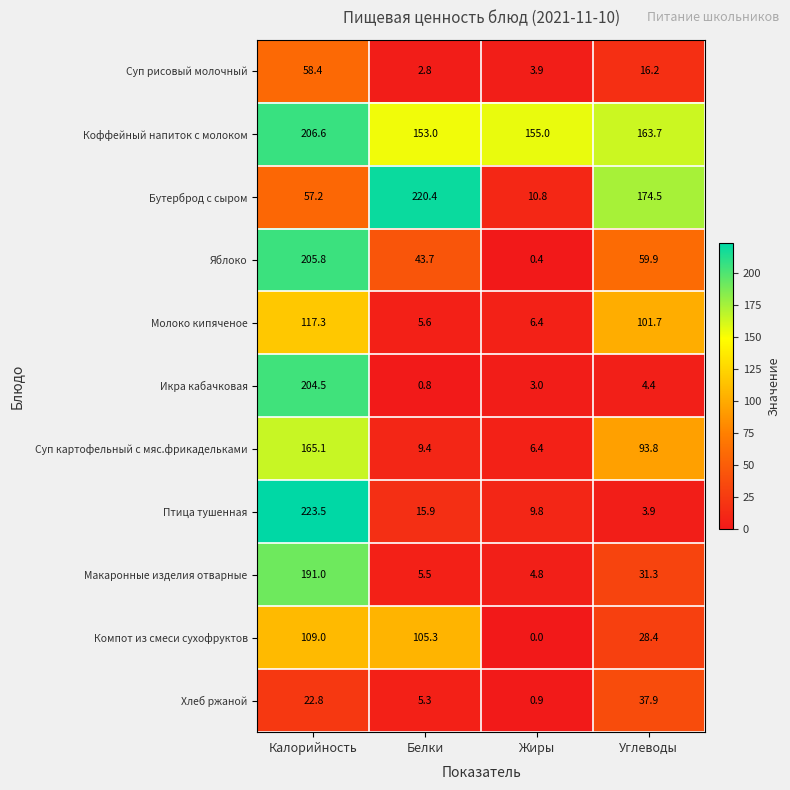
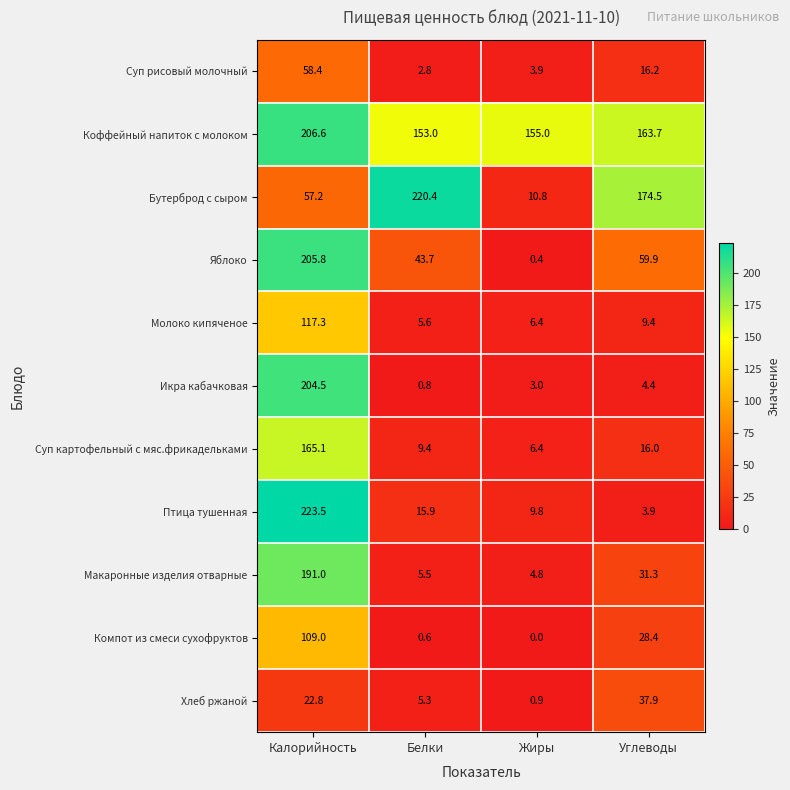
  {
    "Суп рисовый молочный": {
      "Калорийность": 58.4,
      "Белки": 2.8,
      "Жиры": 3.9,
      "Углеводы": 16.2
    },
    "Коффейный напиток с молоком": {
      "Калорийность": 206.6,
      "Белки": 153.0,
      "Жиры": 155.0,
      "Углеводы": 163.7
    },
    "Бутерброд с сыром": {
      "Калорийность": 57.2,
      "Белки": 220.4,
      "Жиры": 10.8,
      "Углеводы": 174.5
    },
    "Яблоко": {
      "Калорийность": 205.8,
      "Белки": 43.7,
      "Жиры": 0.4,
      "Углеводы": 59.9
    },
    "Молоко кипяченое": {
      "Калорийность": 117.3,
      "Белки": 5.6,
      "Жиры": 6.4,
-     "Углеводы": 101.7
+     "Углеводы": 9.4
    },
    "Икра кабачковая": {
      "Калорийность": 204.5,
      "Белки": 0.8,
      "Жиры": 3.0,
      "Углеводы": 4.4
    },
    "Суп картофельный с мяс.фрикадельками": {
      "Калорийность": 165.1,
      "Белки": 9.4,
      "Жиры": 6.4,
-     "Углеводы": 93.8
+     "Углеводы": 16.0
    },
    "Птица тушенная": {
      "Калорийность": 223.5,
      "Белки": 15.9,
      "Жиры": 9.8,
      "Углеводы": 3.9
    },
    "Макаронные изделия отварные": {
      "Калорийность": 191.0,
      "Белки": 5.5,
      "Жиры": 4.8,
      "Углеводы": 31.3
    },
    "Компот из смеси сухофруктов": {
      "Калорийность": 109.0,
-     "Белки": 105.3,
+     "Белки": 0.6,
      "Жиры": 0.0,
      "Углеводы": 28.4
    },
    "Хлеб ржаной": {
      "Калорийность": 22.8,
      "Белки": 5.3,
      "Жиры": 0.9,
      "Углеводы": 37.9
    }
  }
